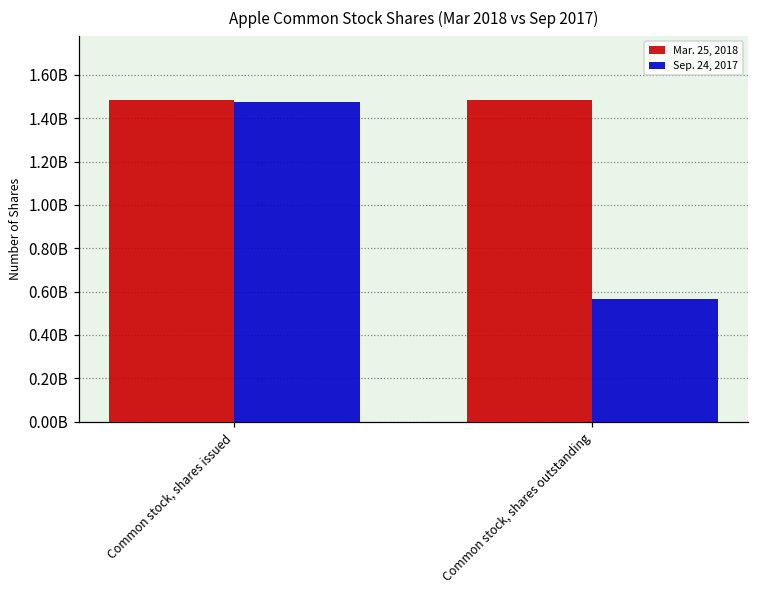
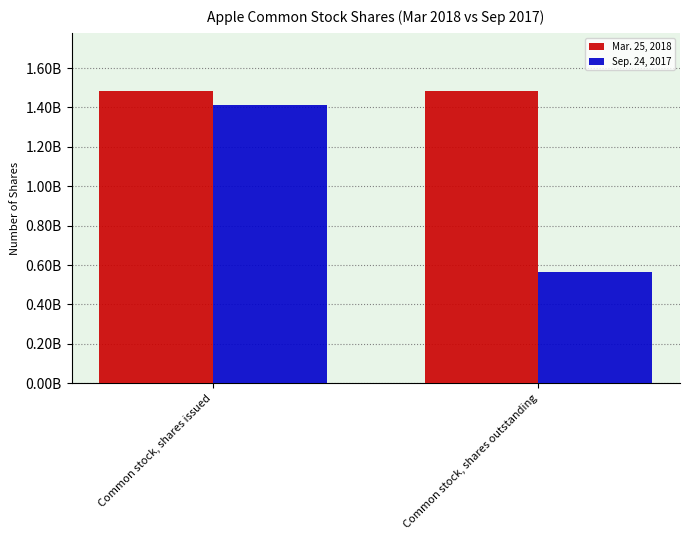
  {
    "Mar. 25, 2018": {
      "Common stock, shares issued": 1480000000,
      "Common stock, shares outstanding": 1480000000
    },
    "Sep. 24, 2017": {
-     "Common stock, shares issued": 1470000000,
+     "Common stock, shares issued": 1410000000,
      "Common stock, shares outstanding": 570000000
    }
  }
